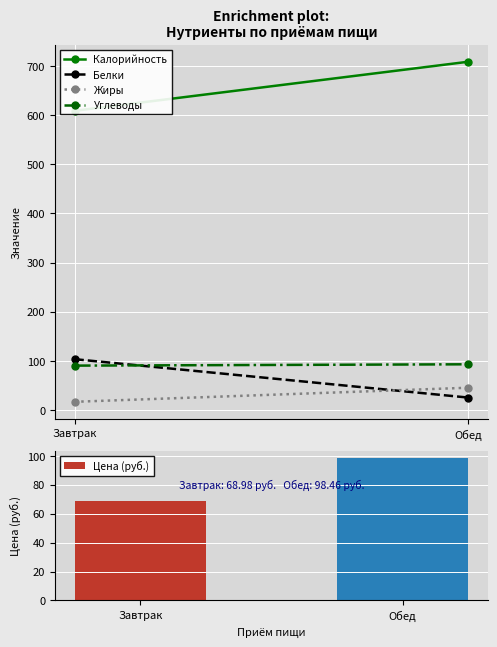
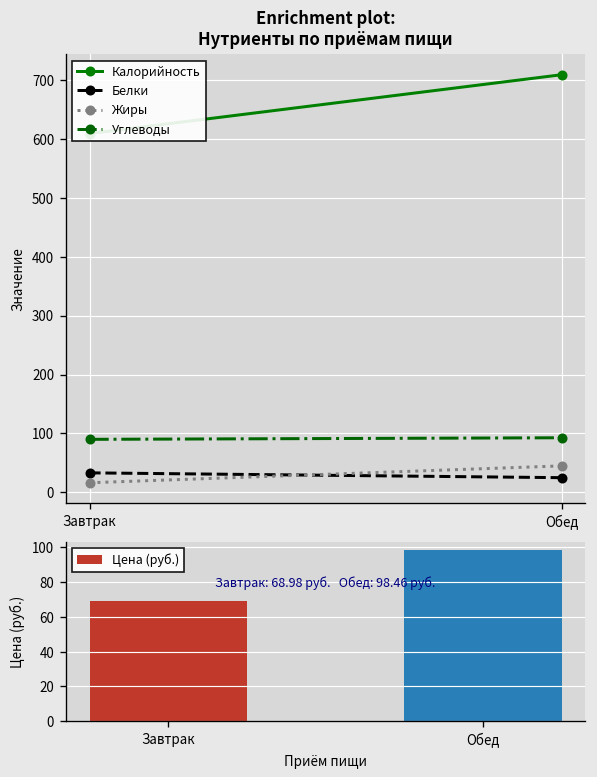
  {
    "Enrichment plot: Нутриенты по приёмам пищи": {
      "Белки": {
-       "Завтрак": 100,
+       "Завтрак": 30,
        "Обед": 20
      },
      "Жиры": {
        "Завтрак": 20,
        "Обед": 50
      }
    }
  }
